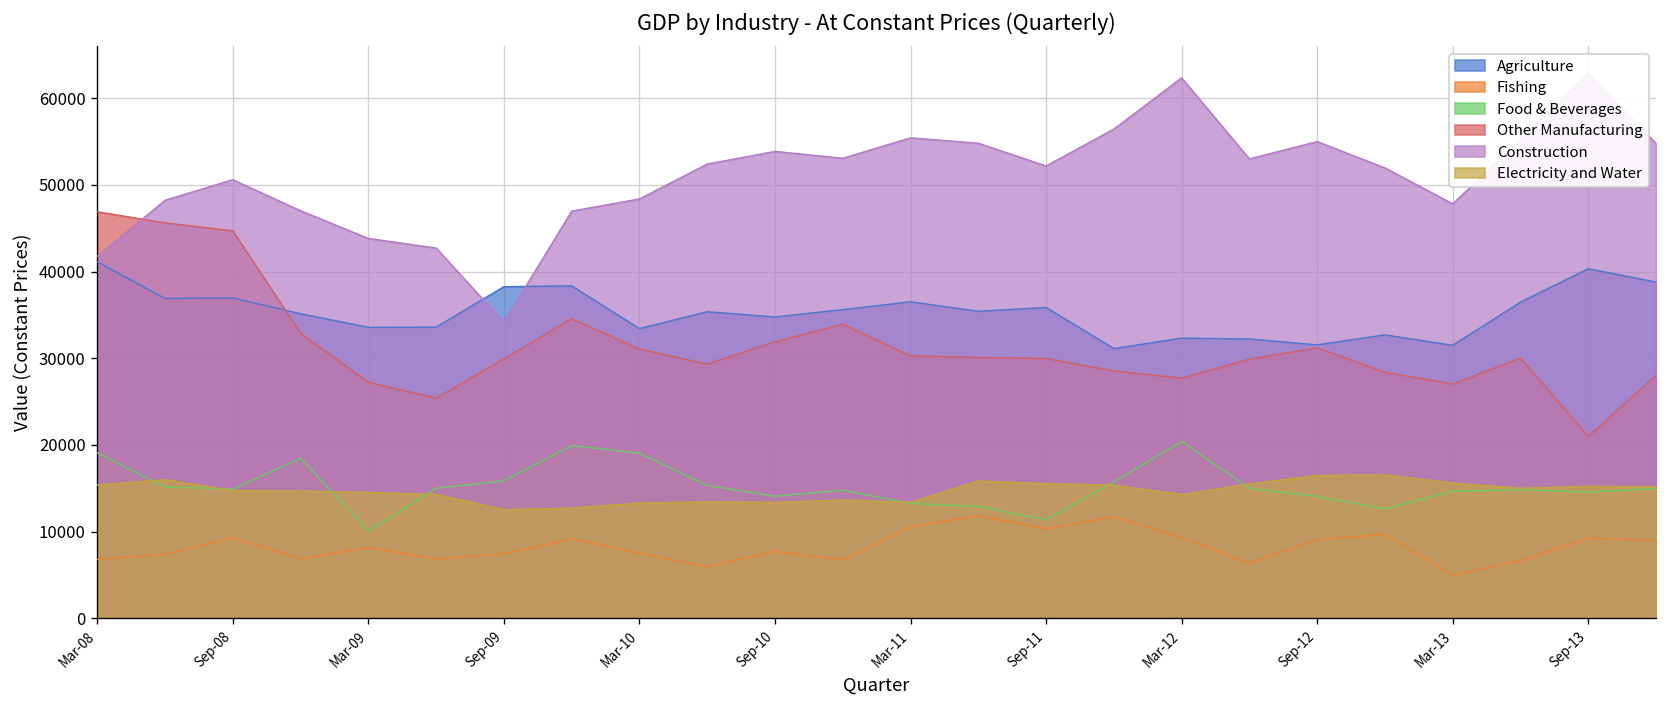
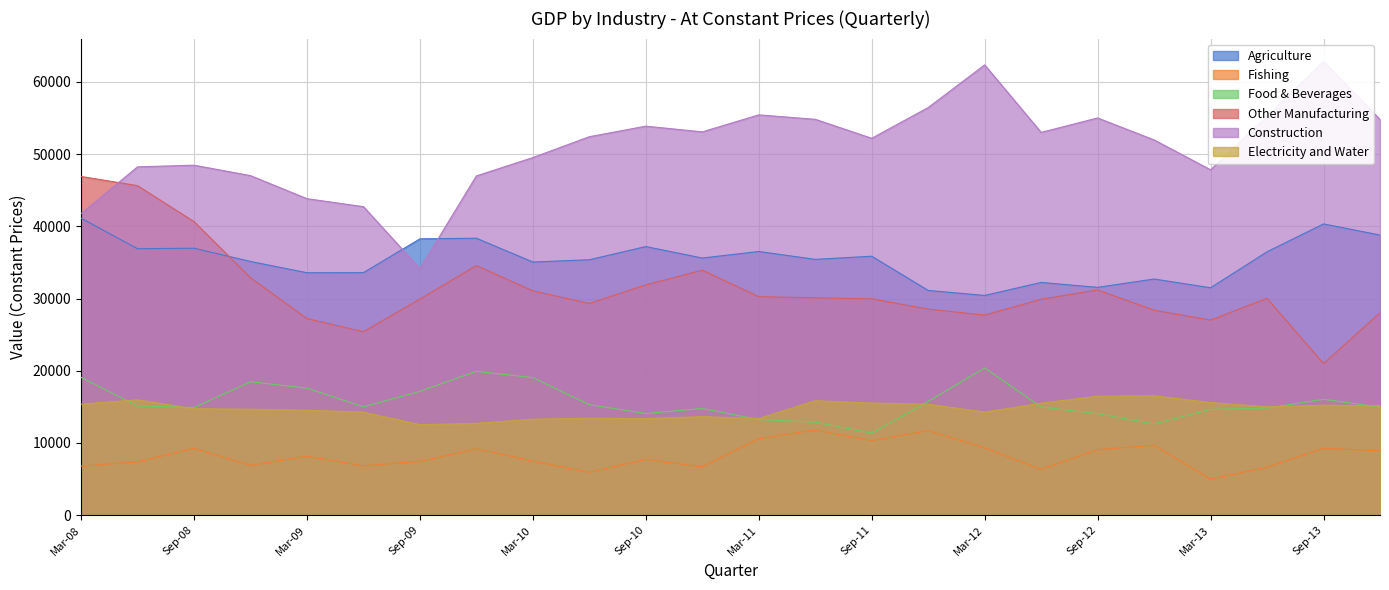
  {
    "Agriculture": {
      "Mar-08": 41000,
      "Sep-08": 37000,
      "Mar-09": 34000,
      "Sep-09": 38000,
-     "Mar-10": 33000,
-     "Sep-10": 35000,
+     "Mar-10": 35000,
+     "Sep-10": 37000,
      "Mar-11": 37000,
      "Sep-11": 36000,
-     "Mar-12": 32000,
+     "Mar-12": 30000,
      "Mar-13": 31000,
      "Sep-13": 40000
    },
    "Food & Beverages": {
      "Mar-08": 19000,
-     "Mar-09": 10000,
-     "Sep-09": 16000,
+     "Mar-09": 18000,
+     "Sep-09": 17000,
      "Mar-10": 19000,
      "Sep-10": 14000,
      "Sep-11": 11000,
      "Mar-12": 20000,
      "Sep-12": 14000,
      "Mar-13": 15000,
-     "Sep-13": 15000
+     "Sep-13": 16000
    },
    "Other Manufacturing": {
      "Mar-08": 47000,
-     "Sep-08": 45000,
+     "Sep-08": 41000,
      "Mar-09": 27000,
      "Sep-09": 30000,
      "Mar-10": 31000,
      "Sep-10": 32000,
      "Mar-11": 30000,
      "Sep-11": 30000,
      "Mar-12": 28000,
      "Mar-13": 27000,
      "Sep-13": 21000
    },
    "Construction": {
      "Mar-08": 42000,
-     "Sep-08": 51000,
+     "Sep-08": 48000,
      "Mar-09": 44000,
      "Sep-09": 34000,
-     "Mar-10": 48000,
+     "Mar-10": 50000,
      "Sep-10": 54000,
      "Mar-11": 55000,
      "Sep-11": 52000,
      "Mar-12": 62000,
      "Sep-12": 55000,
      "Mar-13": 48000
    }
  }
